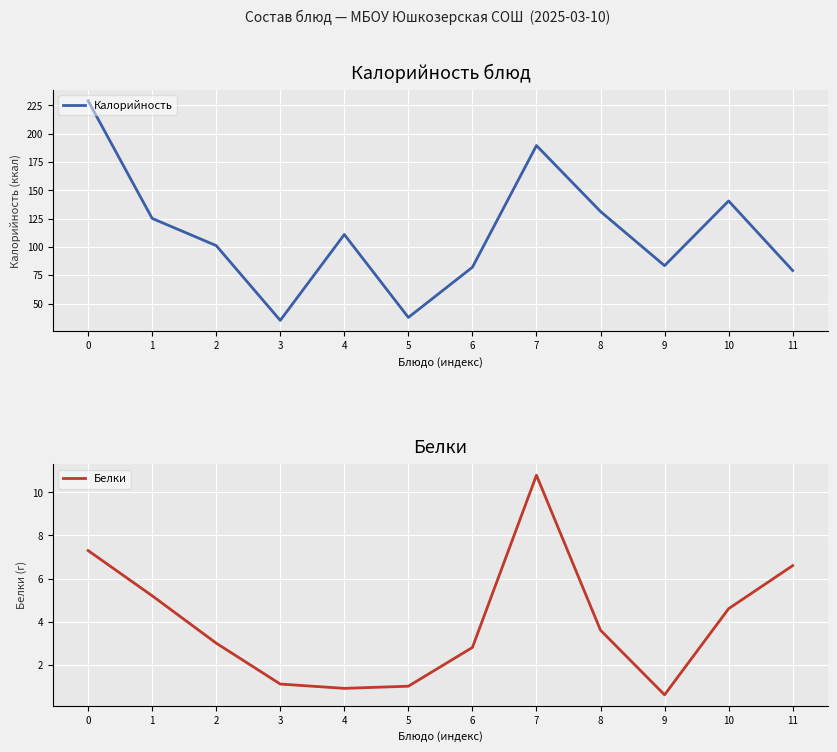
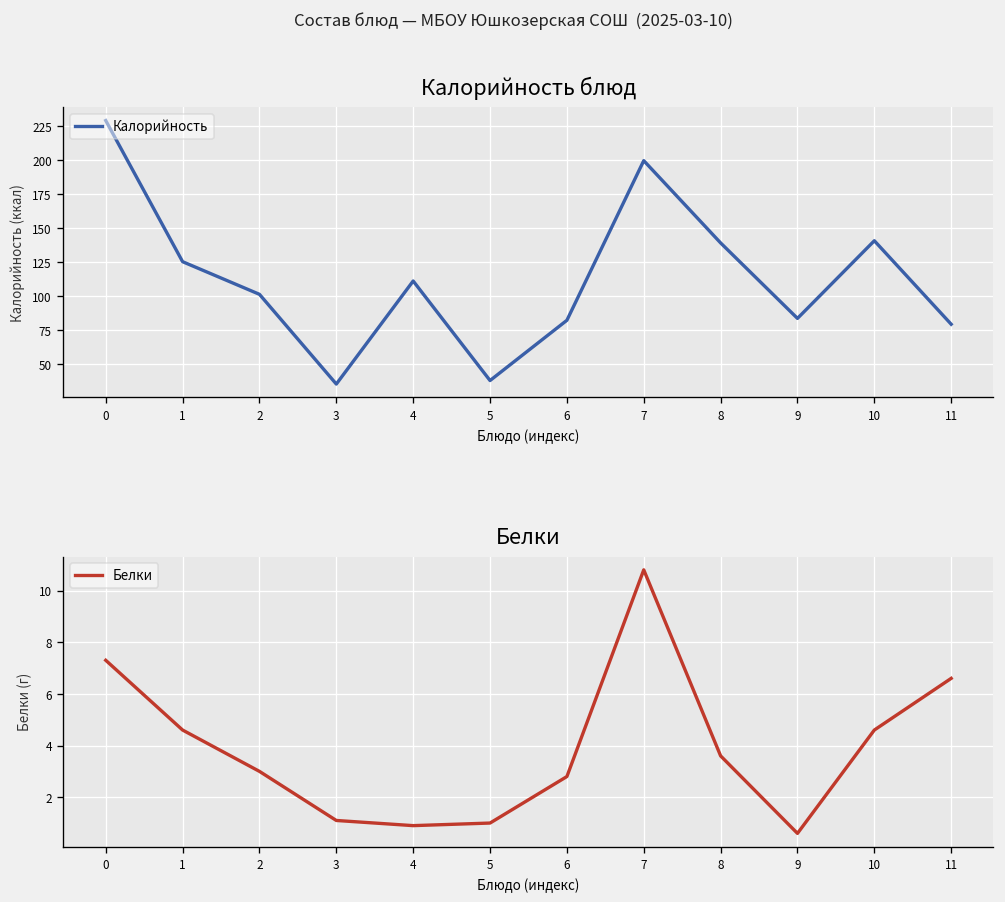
  {
    "Калорийность блюд": {
      "1": 125,
      "2": 101,
      "3": 35,
      "4": 111,
      "5": 38,
      "6": 82,
-     "7": 190,
-     "8": 131,
+     "7": 200,
+     "8": 139,
      "9": 84,
      "10": 141,
      "11": 79
    },
    "Белки": {
      "0": 7.3,
-     "1": 5.2,
+     "1": 4.6,
      "2": 3.0,
      "3": 1.1,
      "4": 0.9,
      "5": 1.0,
      "6": 2.8,
      "7": 10.8,
      "8": 3.6,
      "9": 0.6,
      "10": 4.6,
      "11": 6.6
    }
  }
